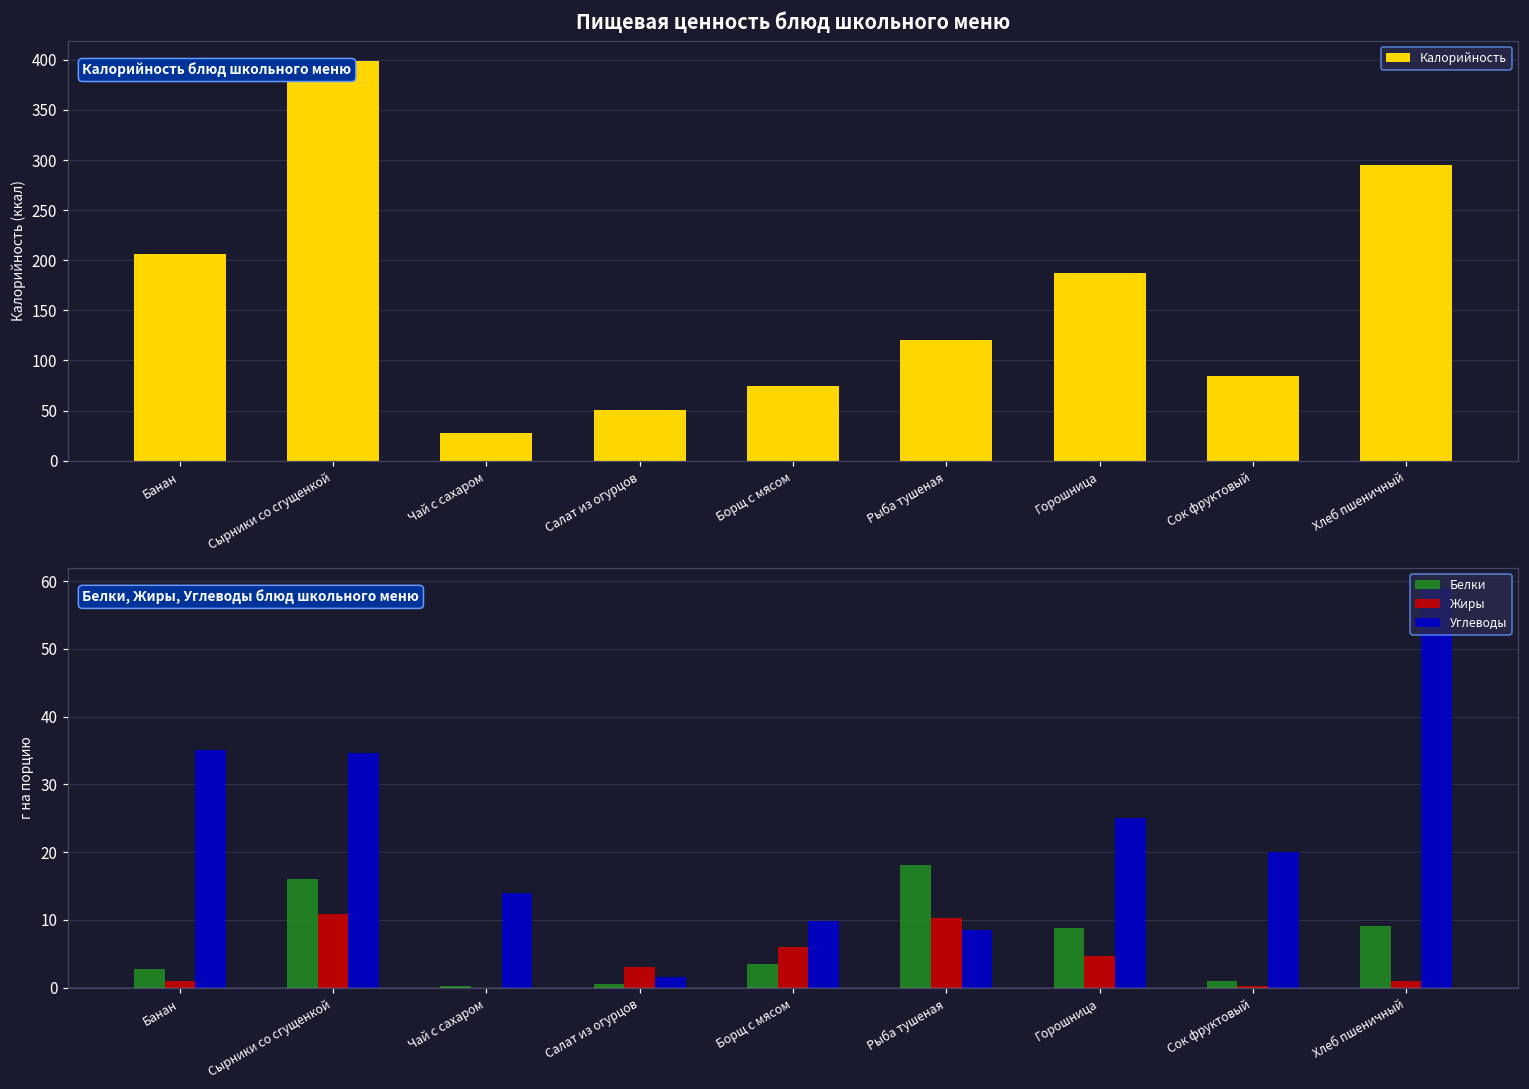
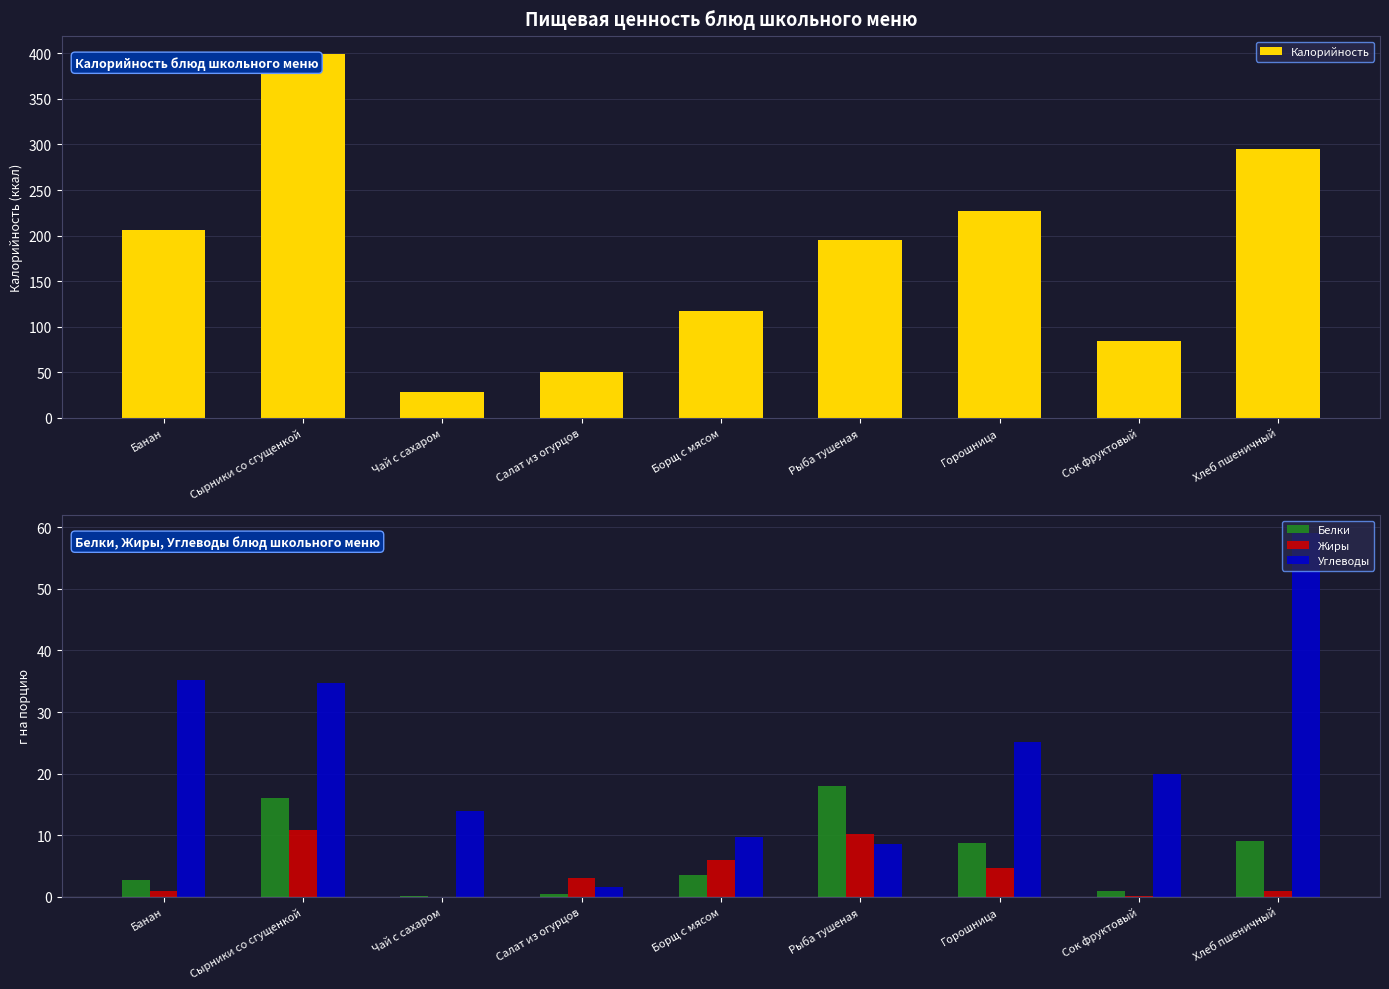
  {
    "Пищевая ценность блюд школьного меню": {
      "Банан": 210,
      "Чай с сахаром": 30,
      "Салат из огурцов": 50,
-     "Борщ с мясом": 80,
-     "Рыба тушеная": 120,
-     "Горошница": 190,
+     "Борщ с мясом": 120,
+     "Рыба тушеная": 200,
+     "Горошница": 230,
      "Сок фруктовый": 80,
      "Хлеб пшеничный": 300
    }
  }
